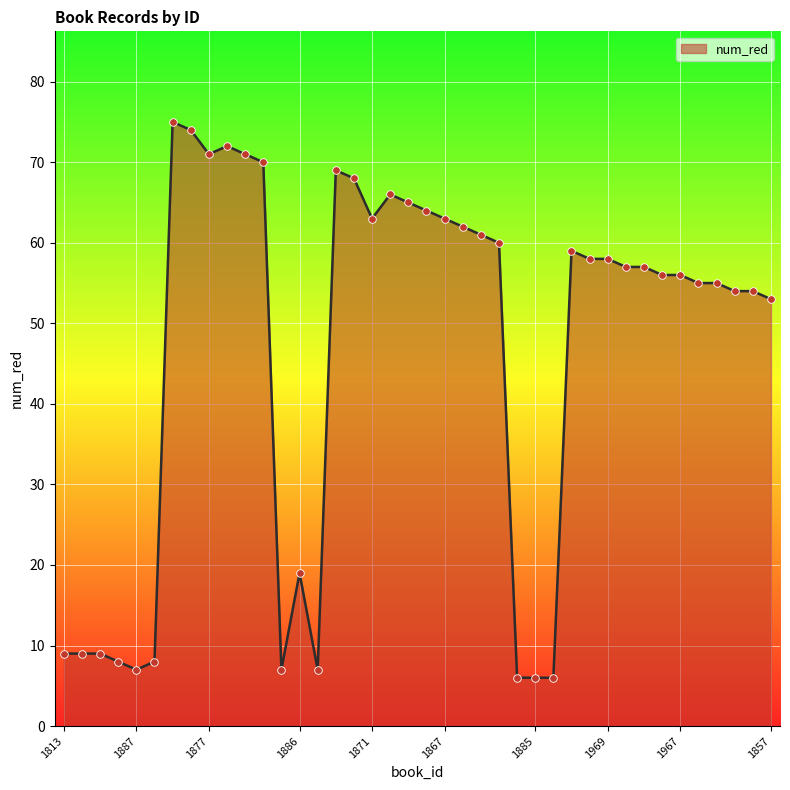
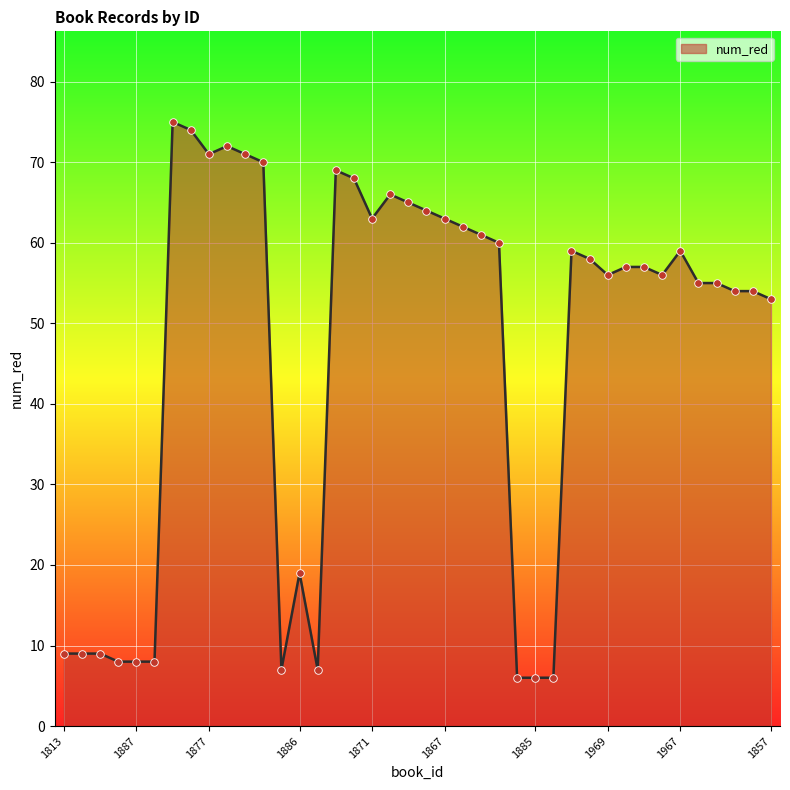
  {
    "1813": 9,
-   "1887": 7,
+   "1887": 8,
    "1877": 71,
    "1886": 19,
    "1871": 63,
    "1867": 63,
    "1885": 6,
-   "1969": 58,
-   "1967": 56,
+   "1969": 56,
+   "1967": 59,
    "1857": 53
  }
